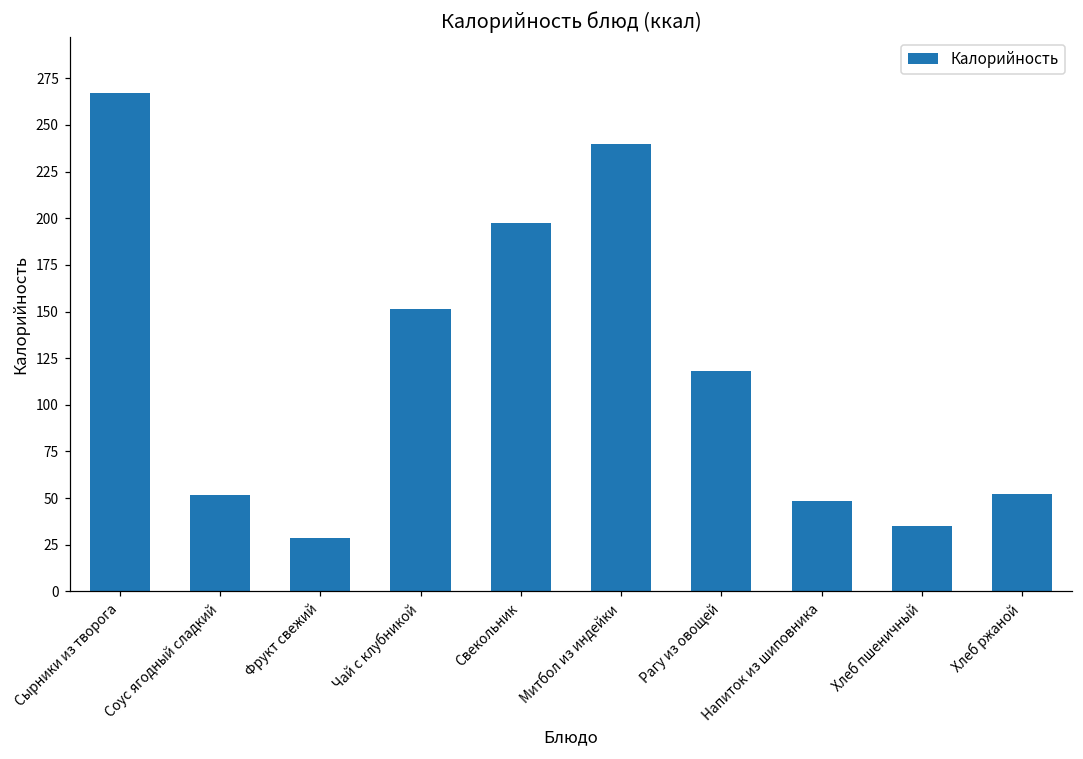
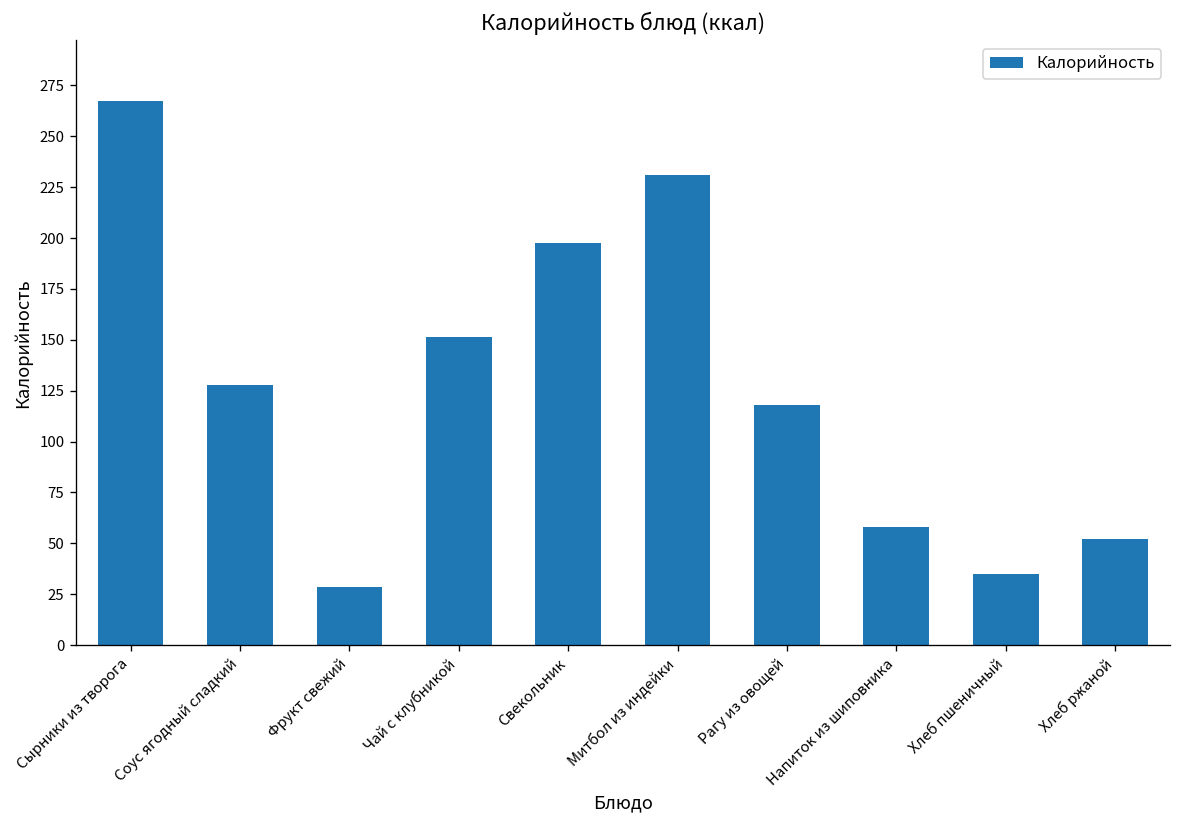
  {
    "Сырники из творога": 267,
-   "Соус ягодный сладкий": 52,
+   "Соус ягодный сладкий": 128,
    "Фрукт свежий": 29,
    "Чай с клубникой": 152,
    "Свекольник": 197,
-   "Митбол из индейки": 240,
+   "Митбол из индейки": 231,
    "Рагу из овощей": 118,
-   "Напиток из шиповника": 48,
+   "Напиток из шиповника": 58,
    "Хлеб пшеничный": 35,
    "Хлеб ржаной": 52
  }
